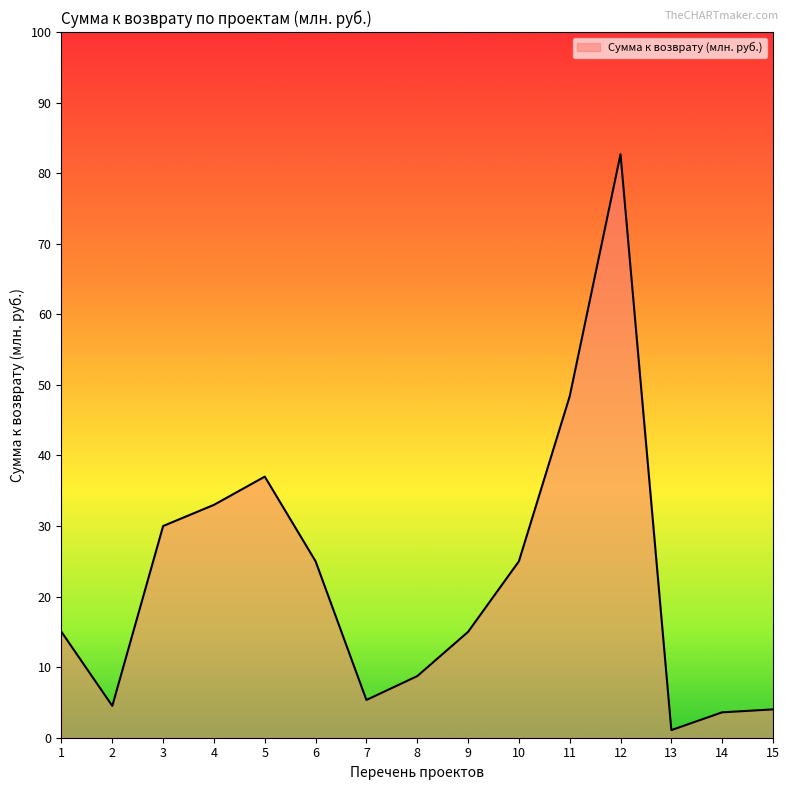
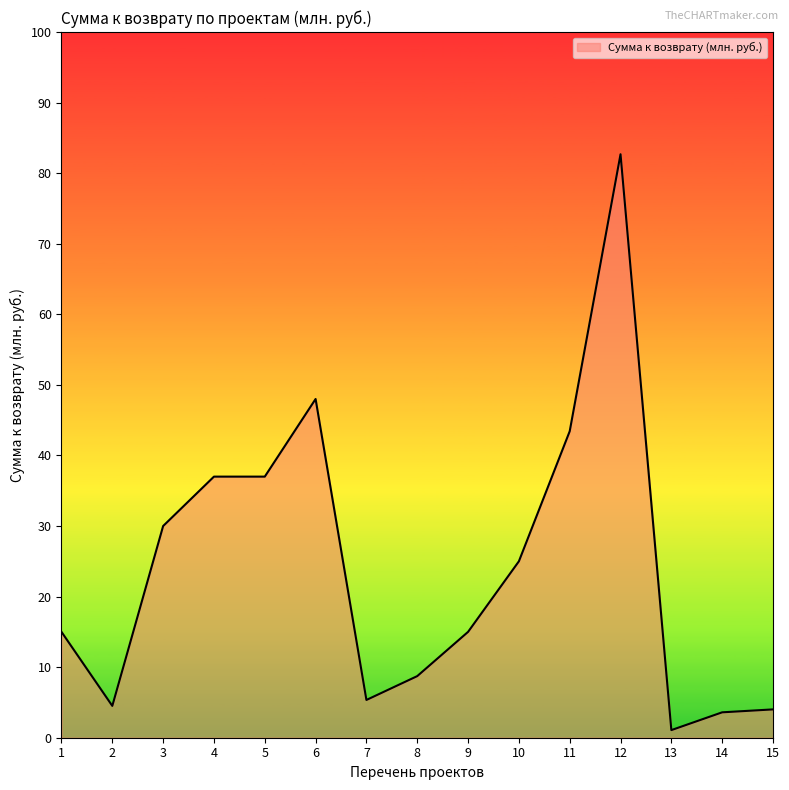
  {
    "1": 15,
    "2": 5,
    "3": 30,
-   "4": 33,
+   "4": 37,
    "5": 37,
-   "6": 25,
+   "6": 48,
    "7": 5,
    "8": 9,
    "9": 15,
    "10": 25,
-   "11": 48,
+   "11": 43,
    "12": 83,
    "13": 1,
    "14": 4,
    "15": 4
  }
